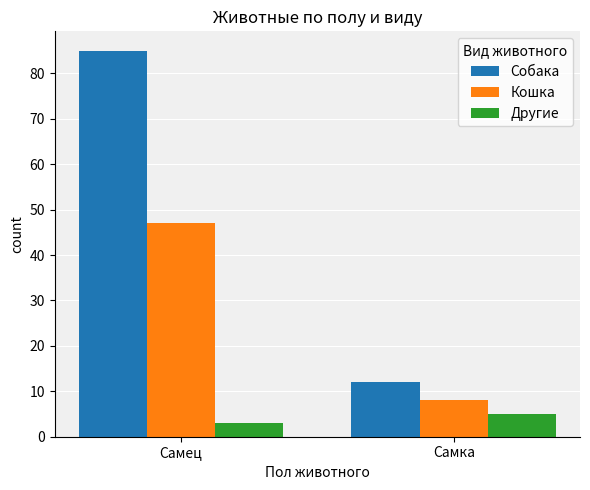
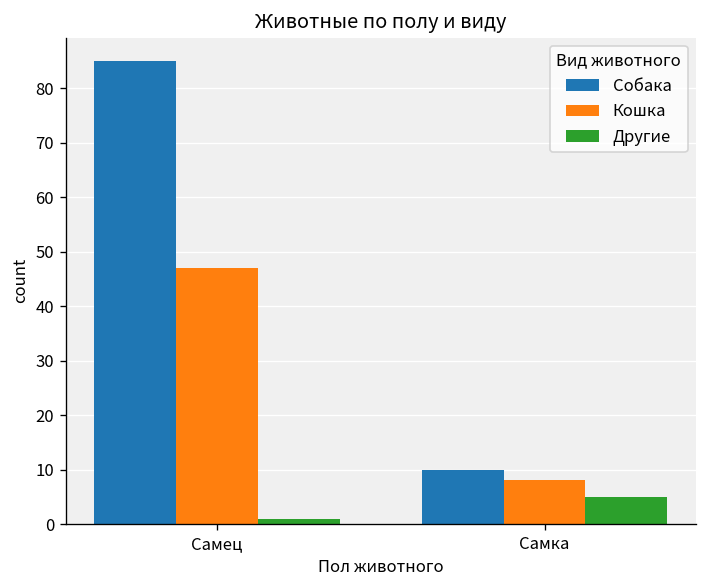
  {
    "Собака": {
      "Самец": 85,
-     "Самка": 12
+     "Самка": 10
    },
    "Кошка": {
      "Самец": 47,
      "Самка": 8
    },
    "Другие": {
-     "Самец": 3,
+     "Самец": 1,
      "Самка": 5
    }
  }
